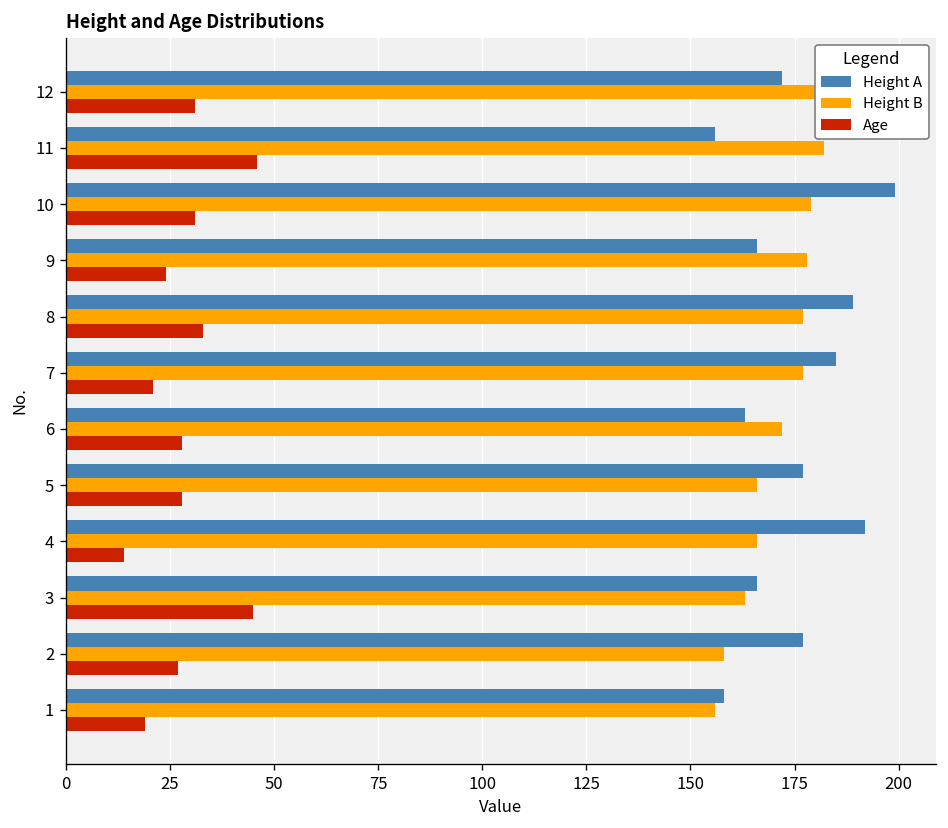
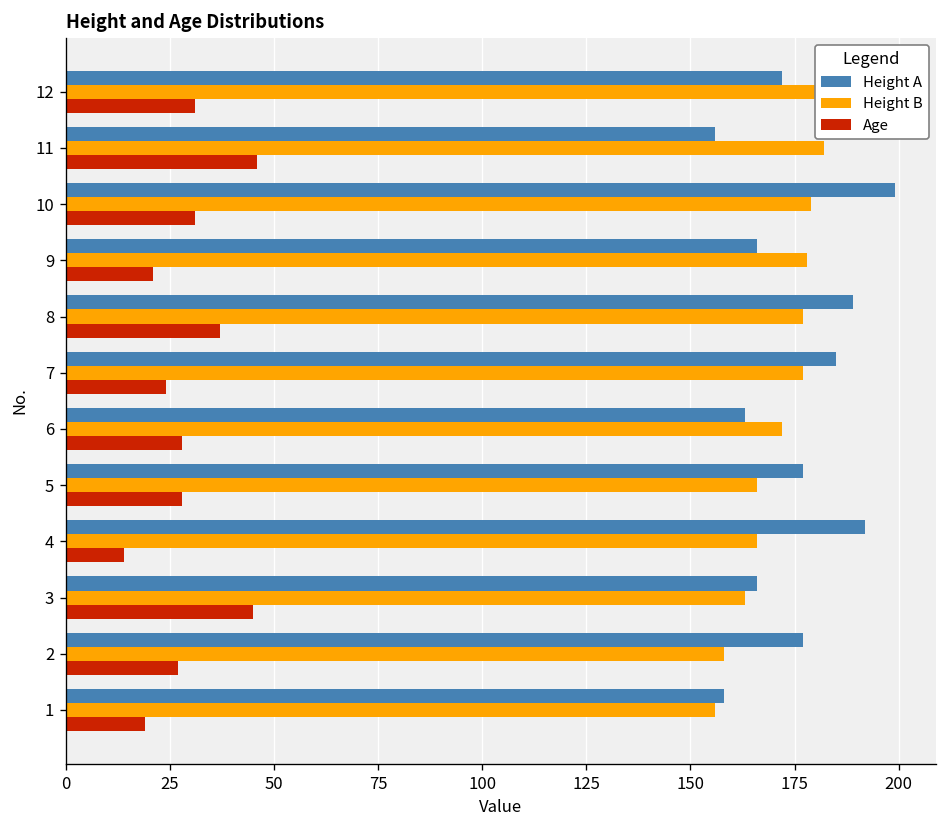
  {
    "Height A": {
      "12": 172,
      "11": 156,
      "10": 199,
      "9": 166,
      "8": 189,
      "7": 185,
      "6": 163,
      "5": 177,
      "4": 192,
      "3": 166,
      "2": 177,
      "1": 158
    },
    "Height B": {
      "11": 182,
      "10": 179,
      "9": 178,
      "8": 177,
      "7": 177,
      "6": 172,
      "5": 166,
      "4": 166,
      "3": 163,
      "2": 158,
      "1": 156
    },
    "Age": {
      "12": 31,
      "11": 46,
      "10": 31,
-     "9": 24,
-     "8": 33,
-     "7": 21,
+     "9": 21,
+     "8": 37,
+     "7": 24,
      "6": 28,
      "5": 28,
      "4": 14,
      "3": 45,
      "2": 27,
      "1": 19
    }
  }
